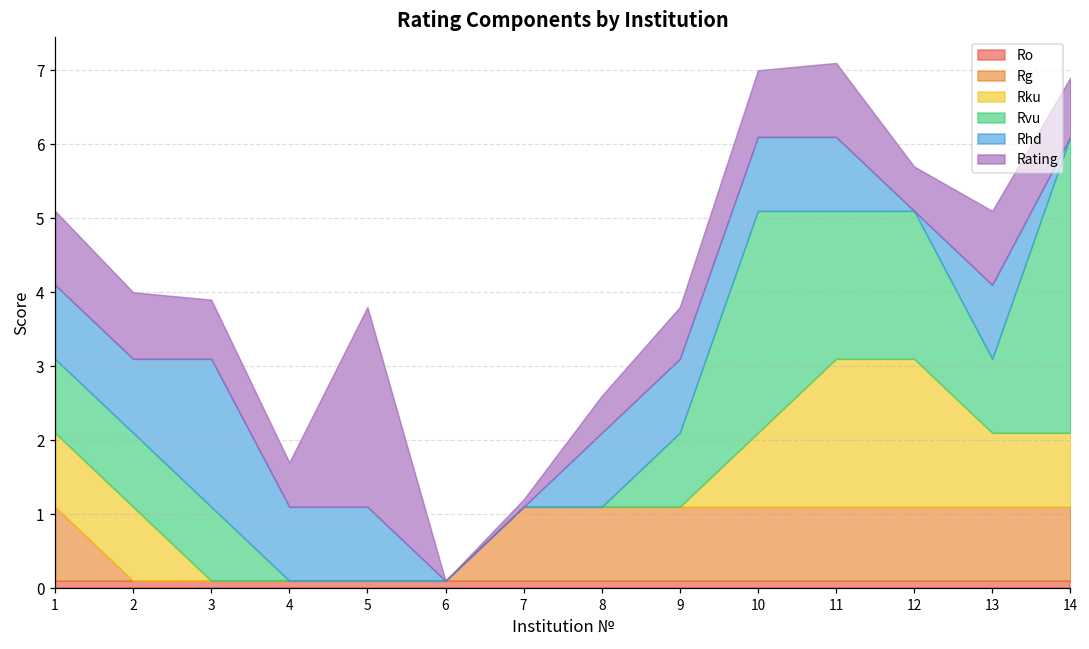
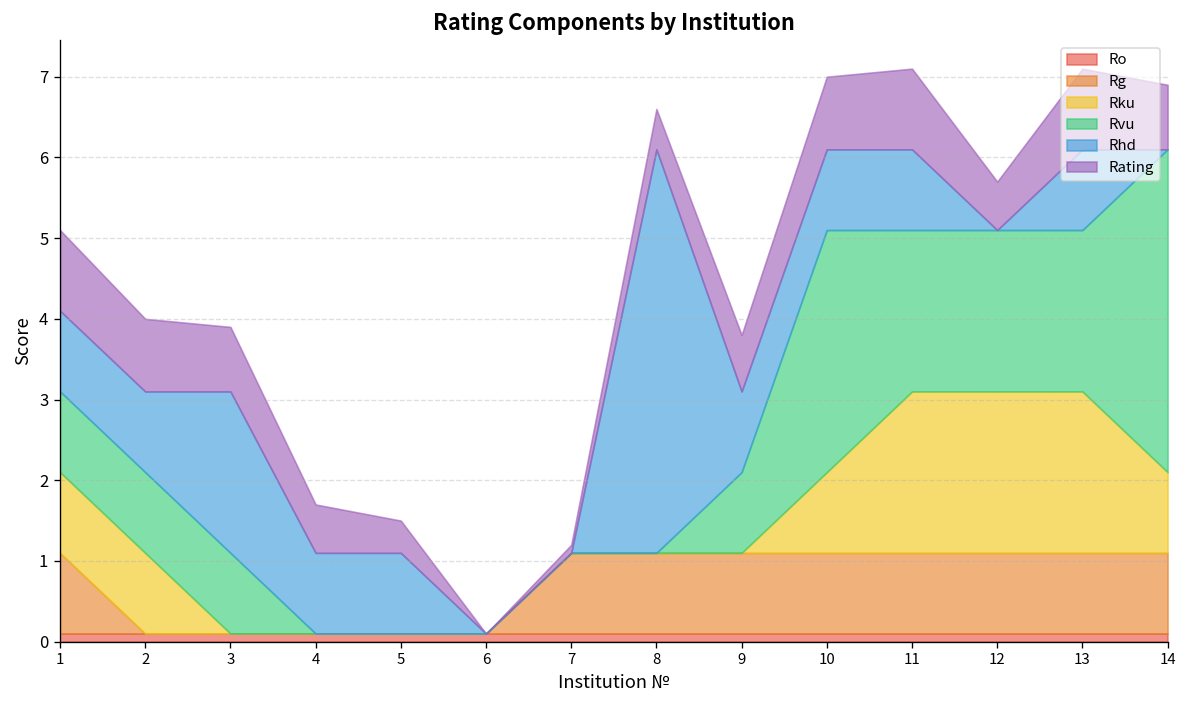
  {
    "Rku": {
      "1": 1,
      "2": 1,
      "10": 1,
      "11": 2,
      "12": 2,
-     "13": 1,
+     "13": 2,
      "14": 1
    },
    "Rvu": {
      "1": 1,
      "2": 1,
      "3": 1,
      "9": 1,
      "10": 3,
      "11": 2,
-     "13": 1
+     "13": 2
    },
    "Rhd": {
      "1": 1,
      "2": 1,
      "3": 2,
      "4": 1,
      "5": 1,
-     "8": 1,
+     "8": 5,
      "9": 1,
      "10": 1,
      "11": 1
    },
    "Rating": {
      "1": 1.0,
      "2": 0.9,
      "3": 0.8,
      "4": 0.6,
-     "5": 2.7,
+     "5": 0.4,
      "7": 0.1,
      "8": 0.5,
      "9": 0.7,
      "10": 0.9,
      "11": 1.0,
      "12": 0.6,
      "14": 0.8
    }
  }
